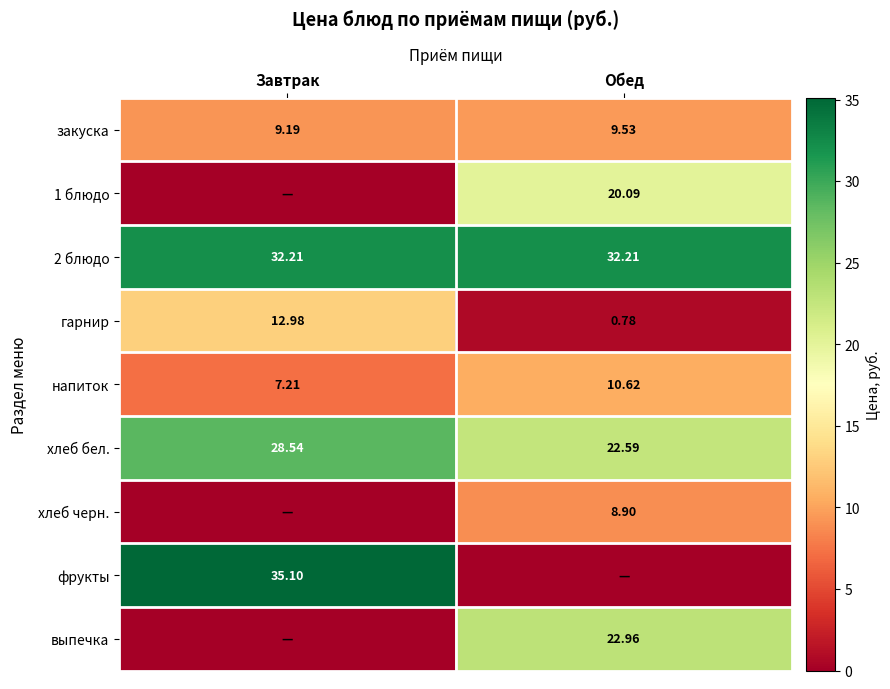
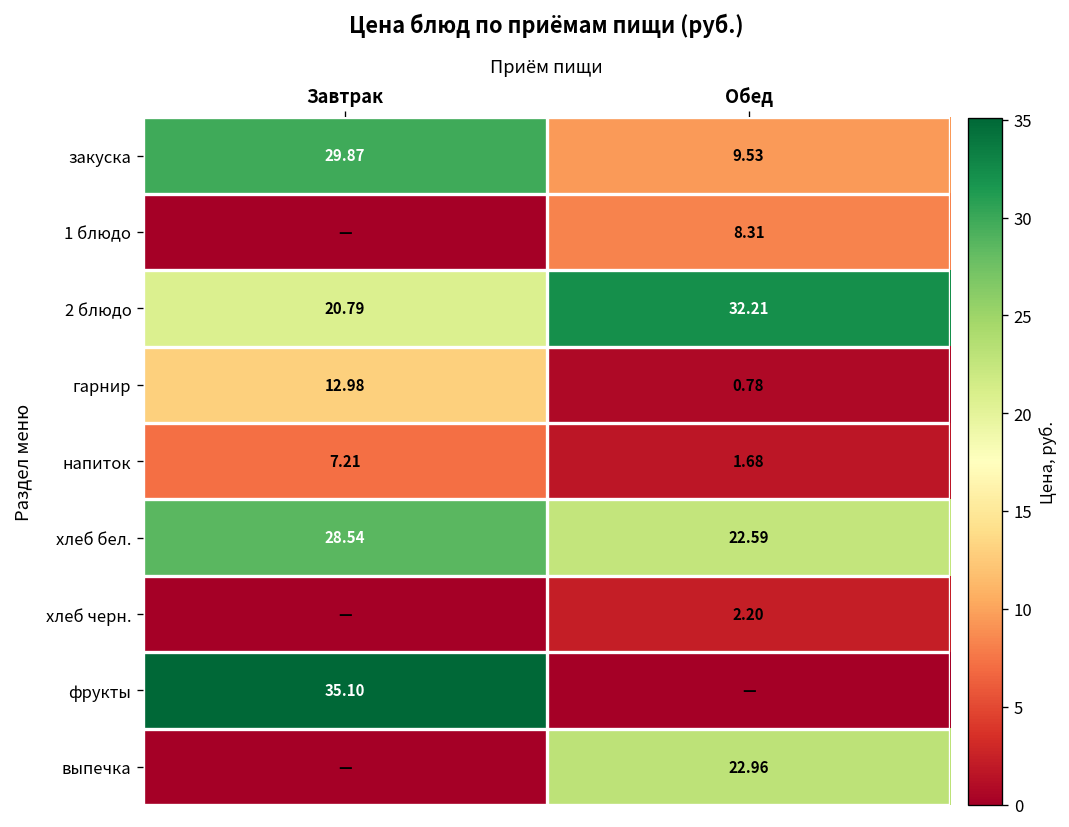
  {
    "закуска": {
-     "Завтрак": 9.19,
+     "Завтрак": 29.87,
      "Обед": 9.53
    },
    "1 блюдо": {
-     "Обед": 20.09
+     "Обед": 8.31
    },
    "2 блюдо": {
-     "Завтрак": 32.21,
+     "Завтрак": 20.79,
      "Обед": 32.21
    },
    "гарнир": {
      "Завтрак": 12.98,
      "Обед": 0.78
    },
    "напиток": {
      "Завтрак": 7.21,
-     "Обед": 10.62
+     "Обед": 1.68
    },
    "хлеб бел.": {
      "Завтрак": 28.54,
      "Обед": 22.59
    },
    "хлеб черн.": {
-     "Обед": 8.90
+     "Обед": 2.20
    },
    "фрукты": {
      "Завтрак": 35.10
    },
    "выпечка": {
      "Обед": 22.96
    }
  }
